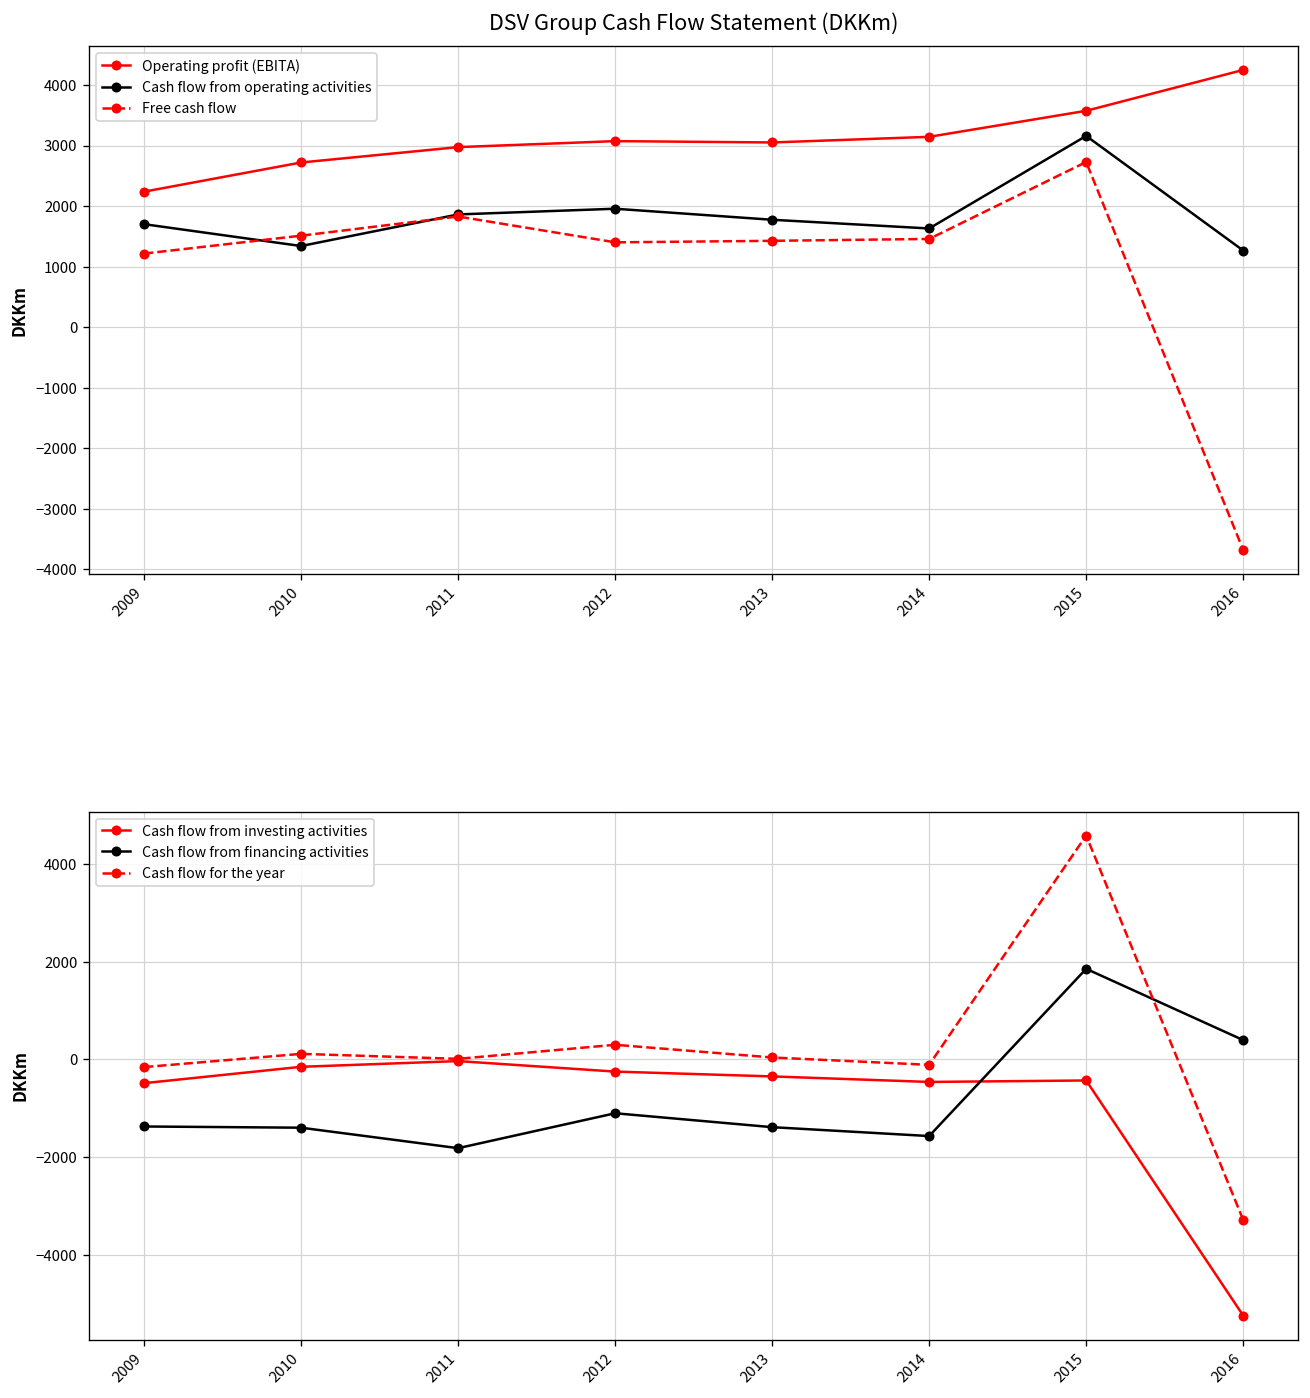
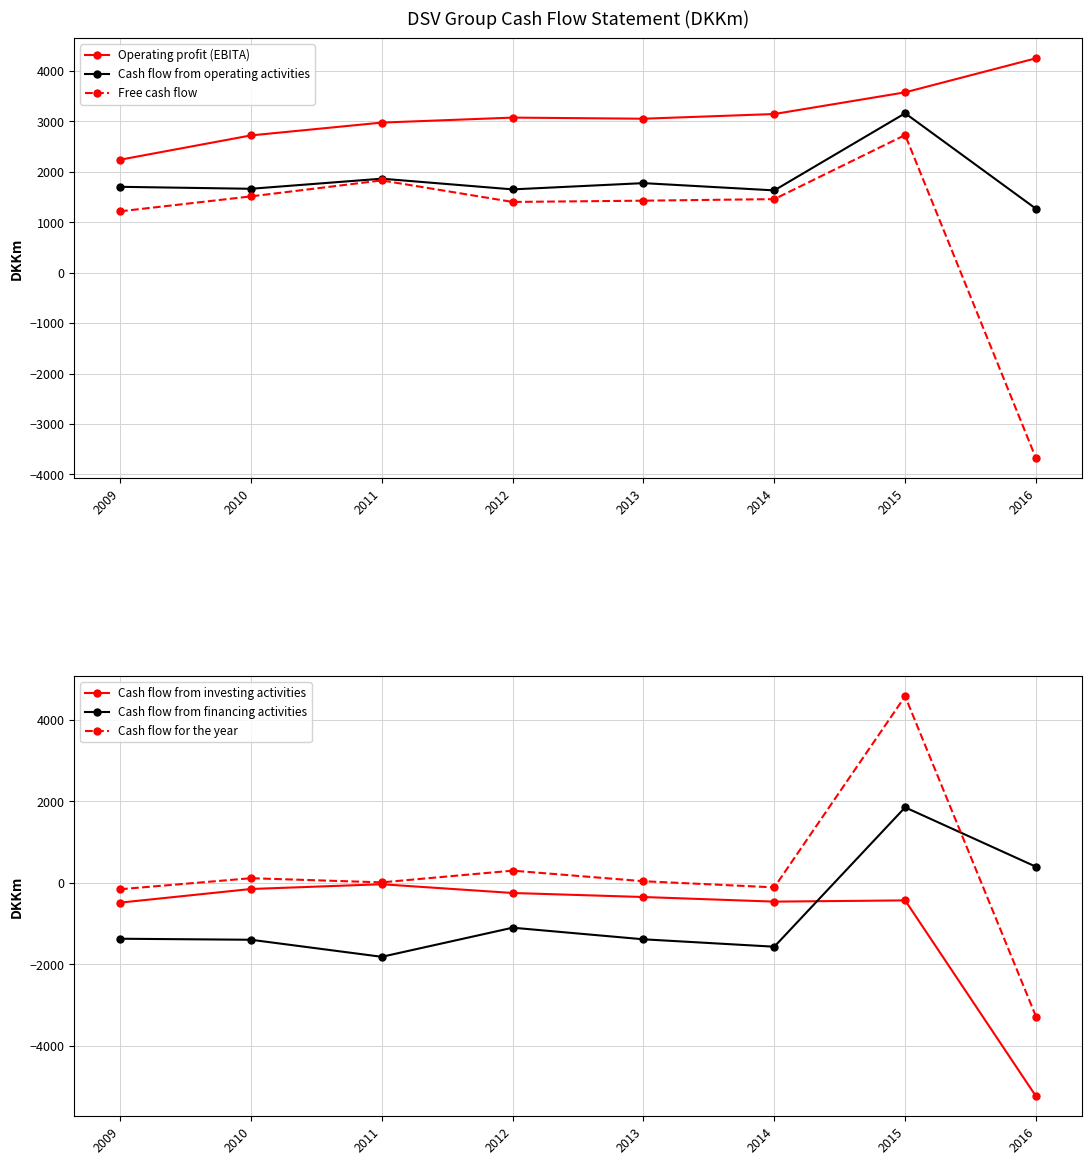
  {
    "DSV Group Cash Flow Statement (DKKm)": {
      "Cash flow from operating activities": {
        "2009": 1700,
-       "2010": 1300,
-       "2012": 2000,
+       "2010": 1700,
+       "2012": 1700,
        "2013": 1800,
        "2014": 1600,
        "2015": 3200,
        "2016": 1300
      }
    }
  }
